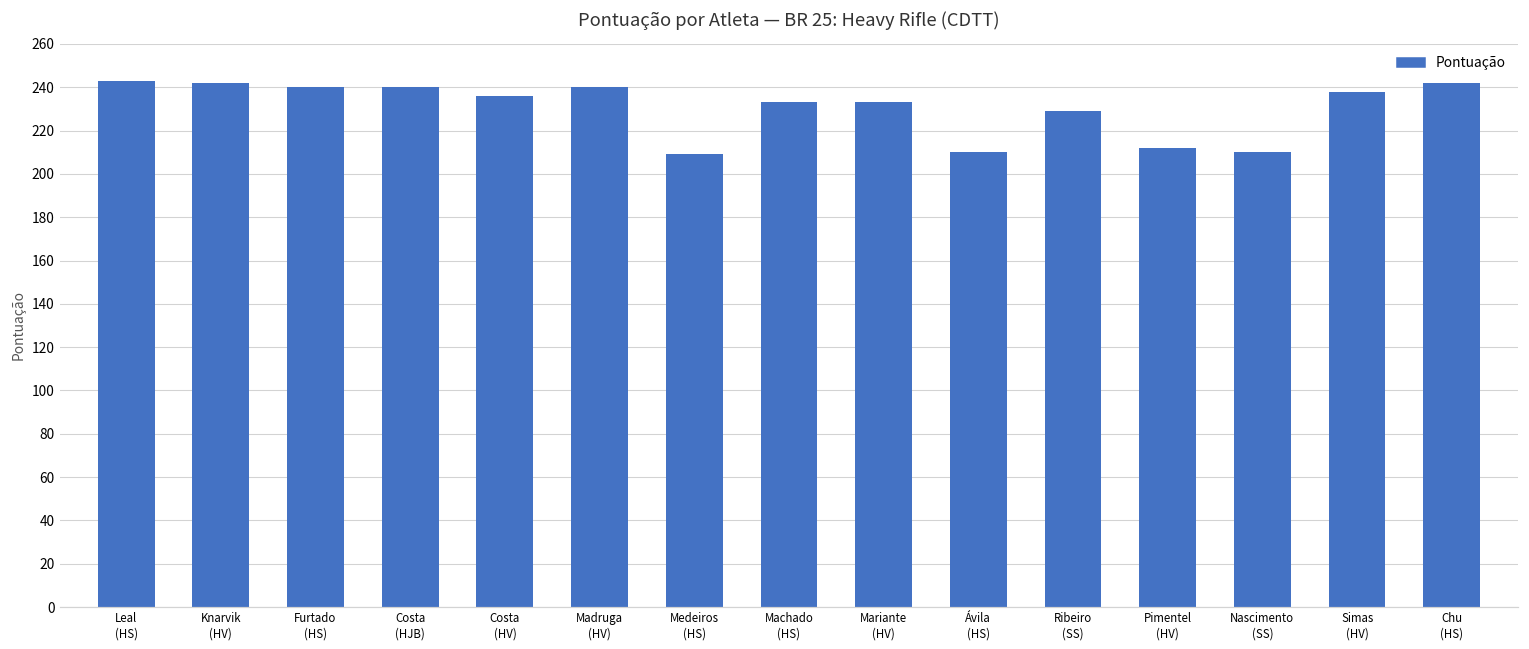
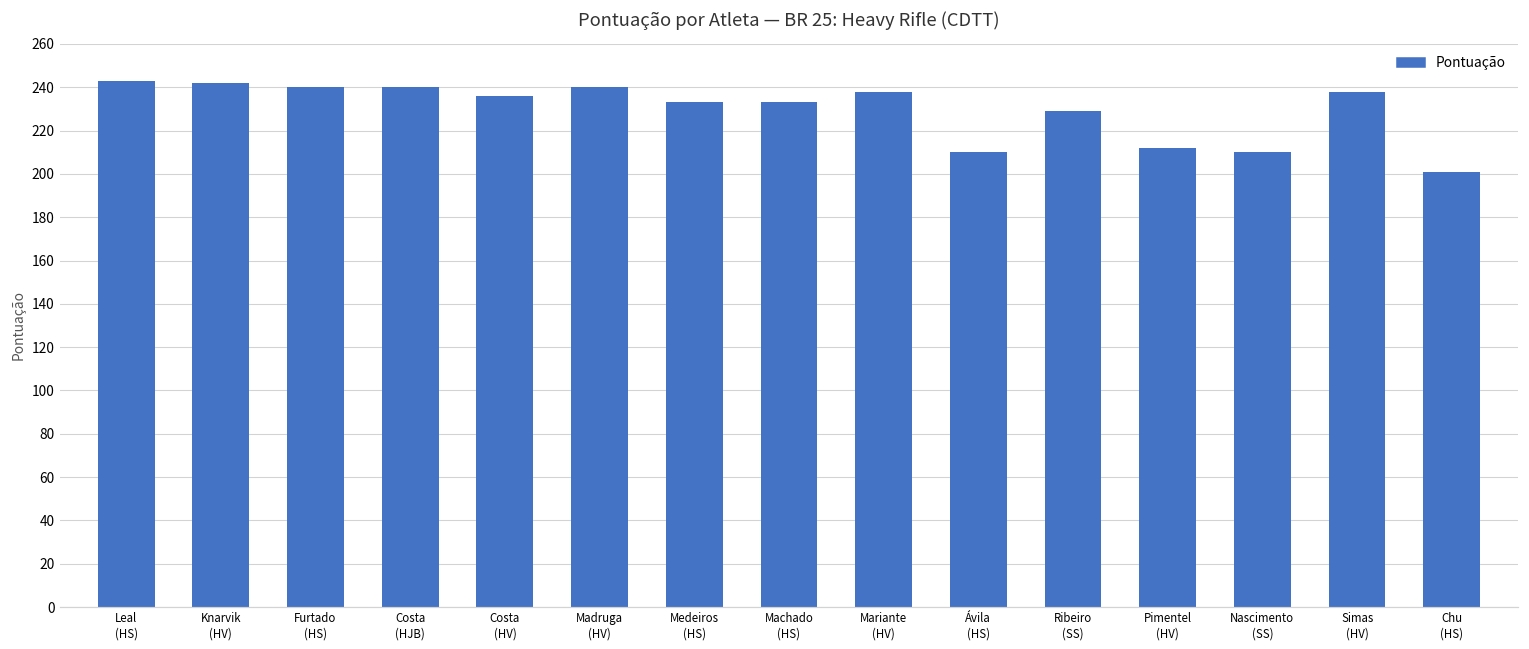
  {
    "Leal (HS)": 243,
    "Knarvik (HV)": 242,
    "Furtado (HS)": 240,
    "Costa (HJB)": 240,
    "Costa (HV)": 236,
    "Madruga (HV)": 240,
-   "Medeiros (HS)": 209,
+   "Medeiros (HS)": 233,
    "Machado (HS)": 233,
-   "Mariante (HV)": 233,
+   "Mariante (HV)": 238,
    "Ávila (HS)": 210,
    "Ribeiro (SS)": 229,
    "Pimentel (HV)": 212,
    "Nascimento (SS)": 210,
    "Simas (HV)": 238,
-   "Chu (HS)": 242
+   "Chu (HS)": 201
  }
